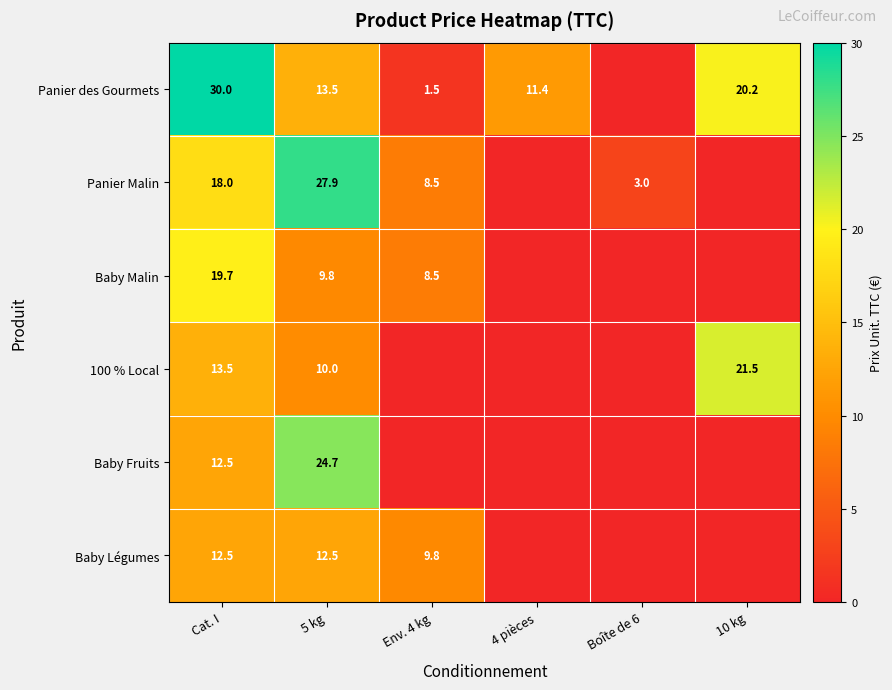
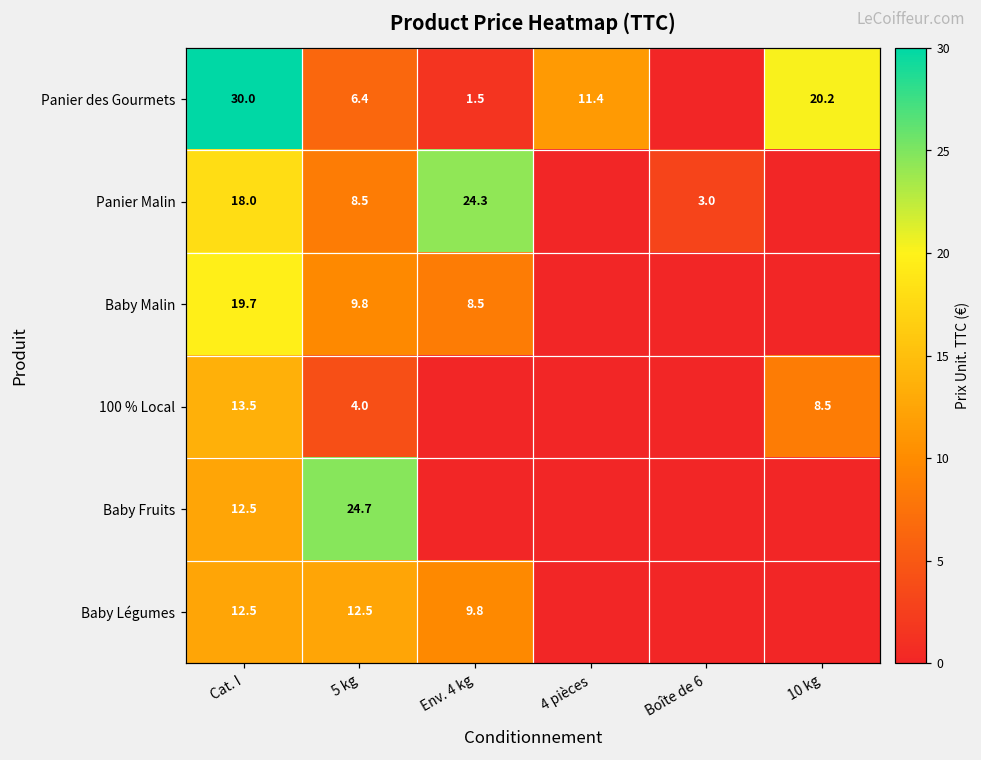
  {
    "Panier des Gourmets": {
      "Cat. I": 30.0,
-     "5 kg": 13.5,
+     "5 kg": 6.4,
      "Env. 4 kg": 1.5,
      "4 pièces": 11.4,
      "10 kg": 20.2
    },
    "Panier Malin": {
      "Cat. I": 18.0,
-     "5 kg": 27.9,
-     "Env. 4 kg": 8.5,
+     "5 kg": 8.5,
+     "Env. 4 kg": 24.3,
      "Boîte de 6": 3.0
    },
    "Baby Malin": {
      "Cat. I": 19.7,
      "5 kg": 9.8,
      "Env. 4 kg": 8.5
    },
    "100 % Local": {
      "Cat. I": 13.5,
-     "5 kg": 10.0,
-     "10 kg": 21.5
+     "5 kg": 4.0,
+     "10 kg": 8.5
    },
    "Baby Fruits": {
      "Cat. I": 12.5,
      "5 kg": 24.7
    },
    "Baby Légumes": {
      "Cat. I": 12.5,
      "5 kg": 12.5,
      "Env. 4 kg": 9.8
    }
  }
